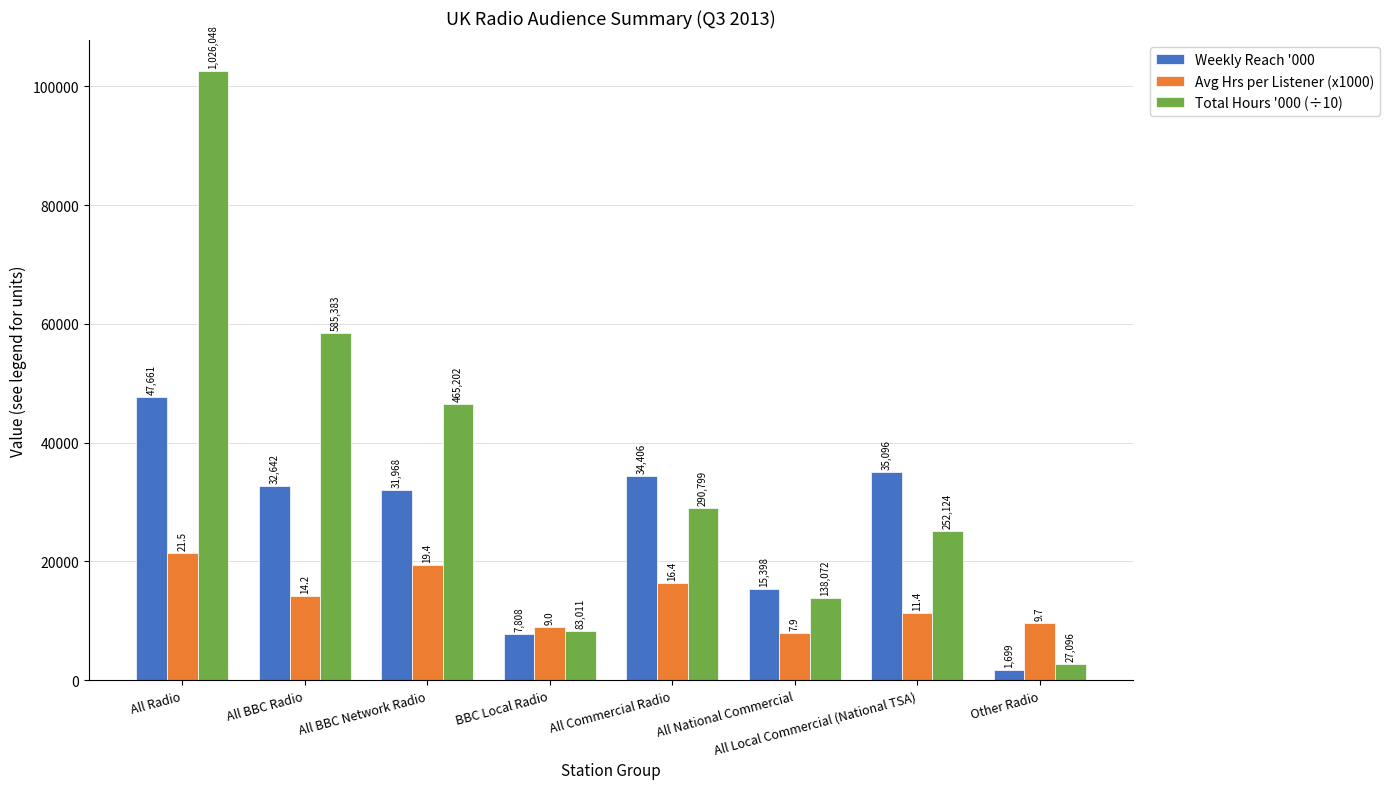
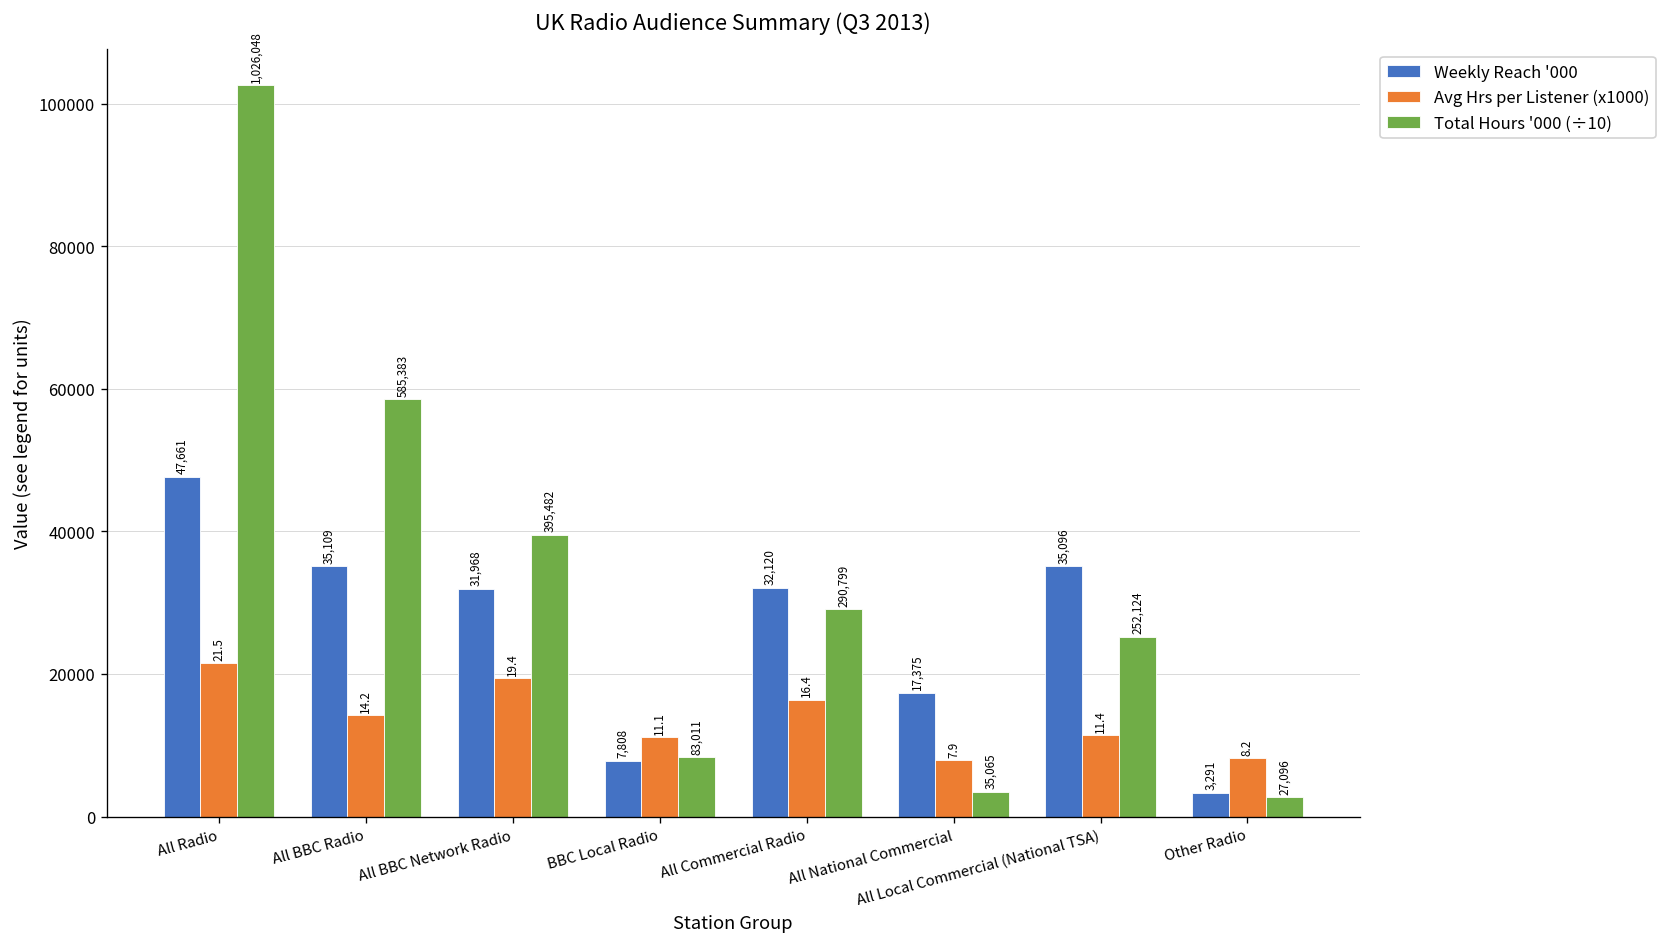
  {
    "Weekly Reach '000": {
      "All Radio": "47,661",
-     "All BBC Radio": "32,642",
+     "All BBC Radio": "35,109",
      "All BBC Network Radio": "31,968",
      "BBC Local Radio": "7,808",
-     "All Commercial Radio": "34,406",
-     "All National Commercial": "15,398",
+     "All Commercial Radio": "32,120",
+     "All National Commercial": "17,375",
      "All Local Commercial (National TSA)": "35,096",
-     "Other Radio": "1,699"
+     "Other Radio": "3,291"
    },
    "Avg Hrs per Listener (x1000)": {
-     "BBC Local Radio": "9.0",
-     "Other Radio": "9.7"
+     "BBC Local Radio": "11.1",
+     "Other Radio": "8.2"
    },
    "Total Hours '000 (÷10)": {
-     "All BBC Network Radio": "465,202",
-     "All National Commercial": "138,072"
+     "All BBC Network Radio": "395,482",
+     "All National Commercial": "35,065"
    }
  }
